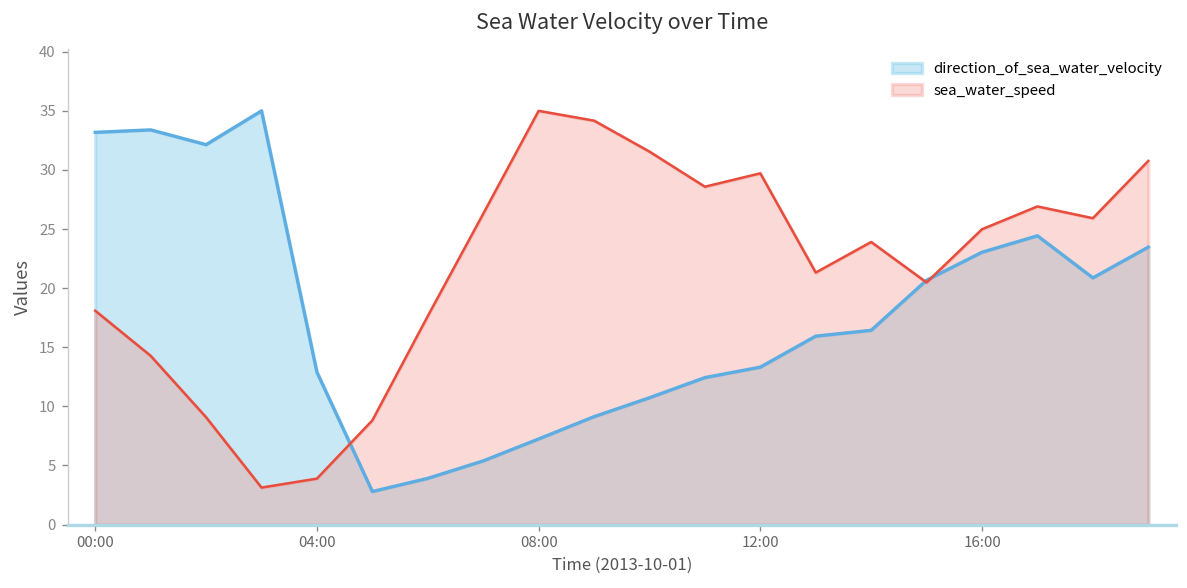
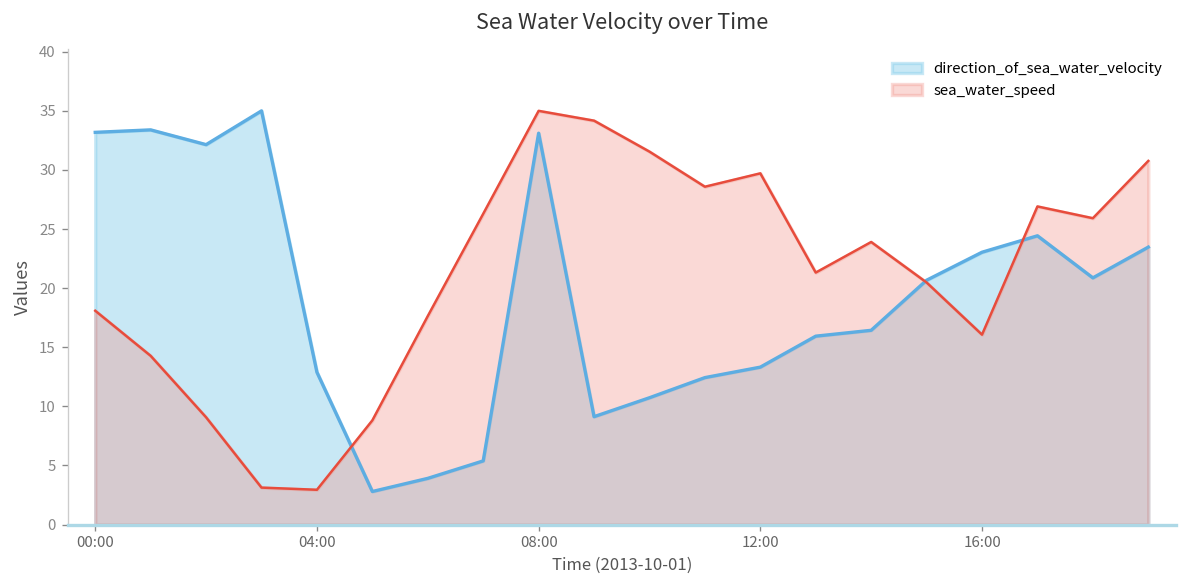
  {
    "direction_of_sea_water_velocity": {
      "00:00": 33,
      "04:00": 13,
-     "08:00": 7,
+     "08:00": 33,
      "12:00": 13,
      "16:00": 23
    },
    "sea_water_speed": {
      "00:00": 18,
-     "04:00": 4,
+     "04:00": 3,
      "08:00": 35,
      "12:00": 30,
-     "16:00": 25
+     "16:00": 16
    }
  }
